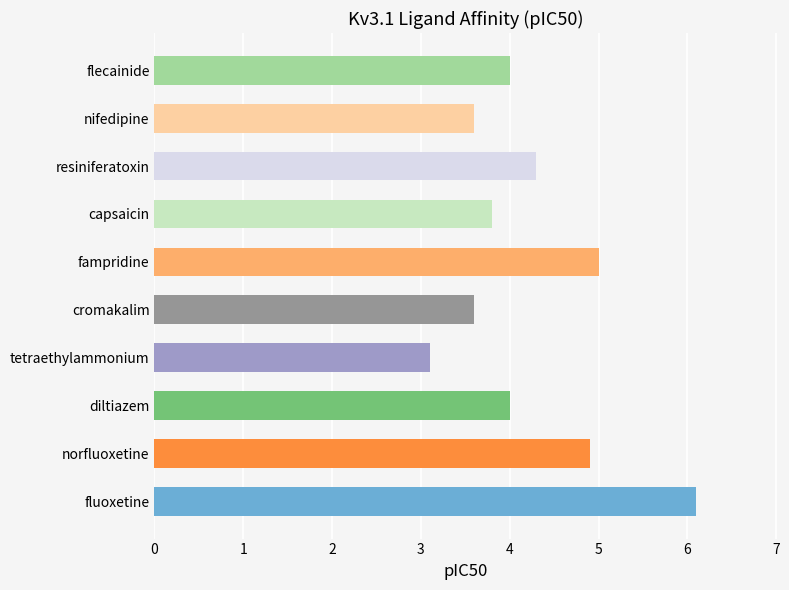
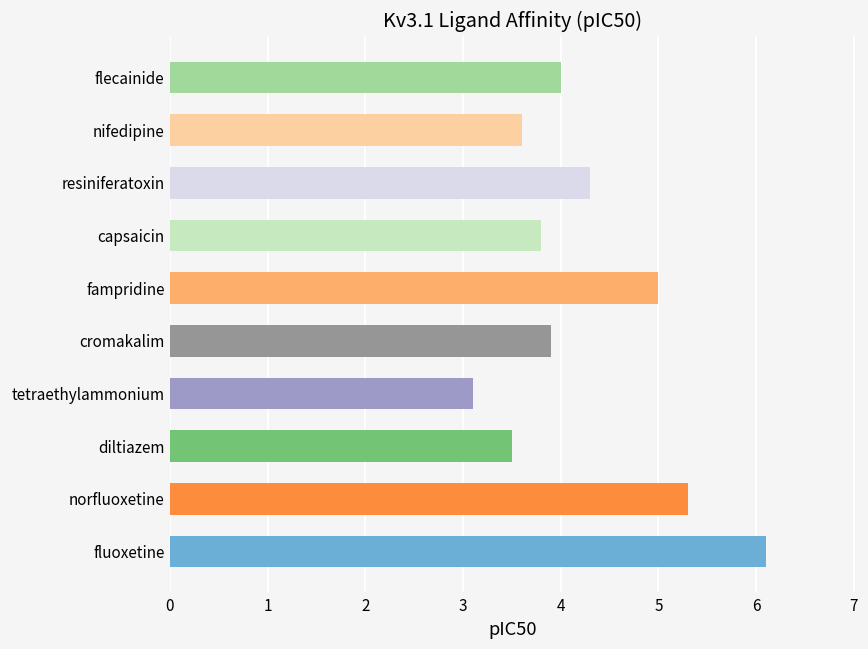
  {
    "flecainide": 4.0,
    "nifedipine": 3.6,
    "resiniferatoxin": 4.3,
    "capsaicin": 3.8,
    "fampridine": 5.0,
-   "cromakalim": 3.6,
+   "cromakalim": 3.9,
    "tetraethylammonium": 3.1,
-   "diltiazem": 4.0,
-   "norfluoxetine": 4.9,
+   "diltiazem": 3.5,
+   "norfluoxetine": 5.3,
    "fluoxetine": 6.1
  }
